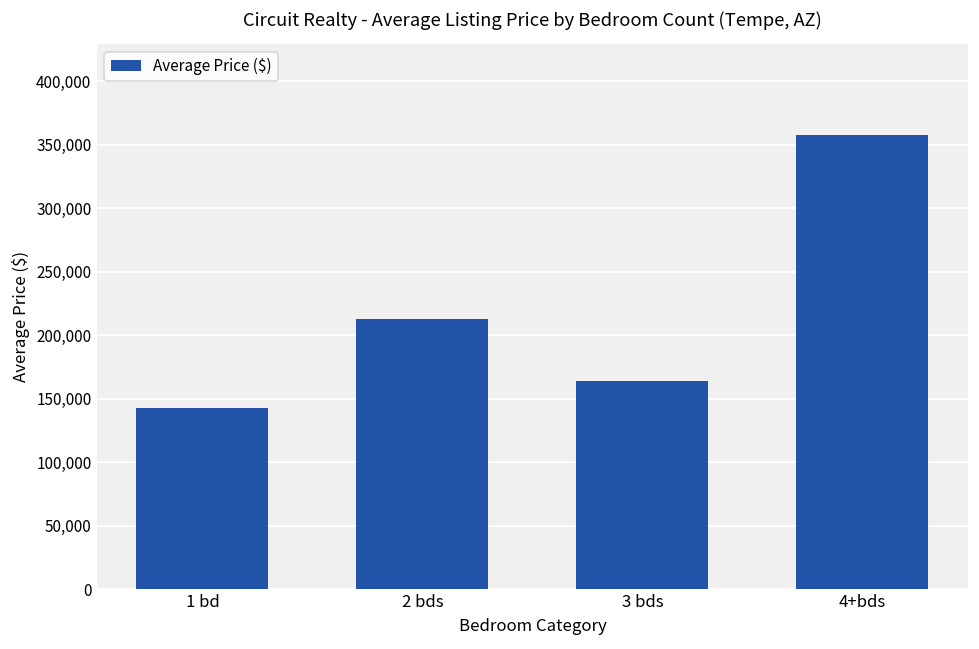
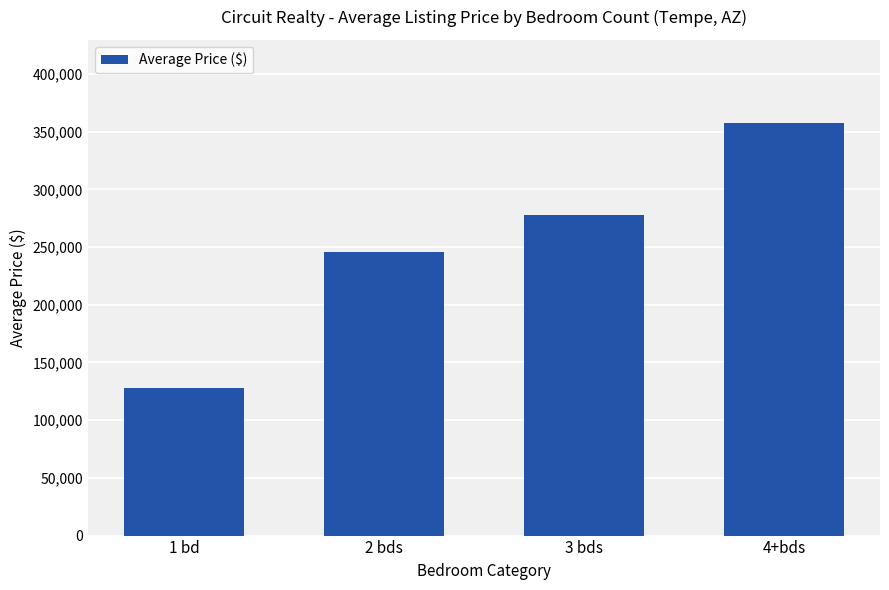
  {
-   "1 bd": "143,000",
-   "2 bds": "213,000",
-   "3 bds": "164,000",
+   "1 bd": "128,000",
+   "2 bds": "246,000",
+   "3 bds": "278,000",
    "4+bds": "358,000"
  }
